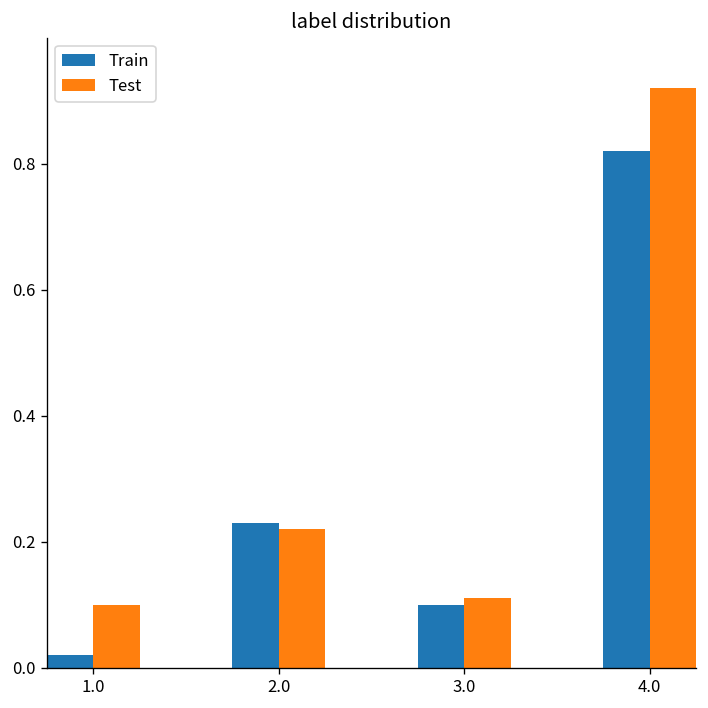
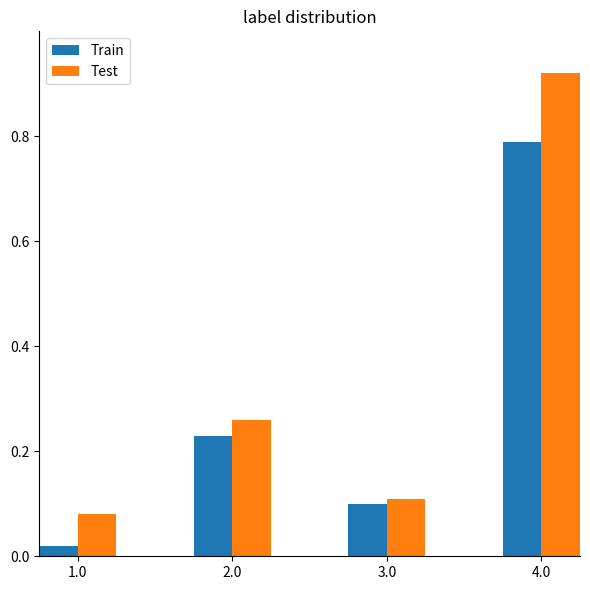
  {
    "Train": {
      "1.0": 0.02,
      "2.0": 0.23,
      "3.0": 0.10,
-     "4.0": 0.82
+     "4.0": 0.79
    },
    "Test": {
-     "1.0": 0.10,
-     "2.0": 0.22,
+     "1.0": 0.08,
+     "2.0": 0.26,
      "3.0": 0.11,
      "4.0": 0.92
    }
  }
